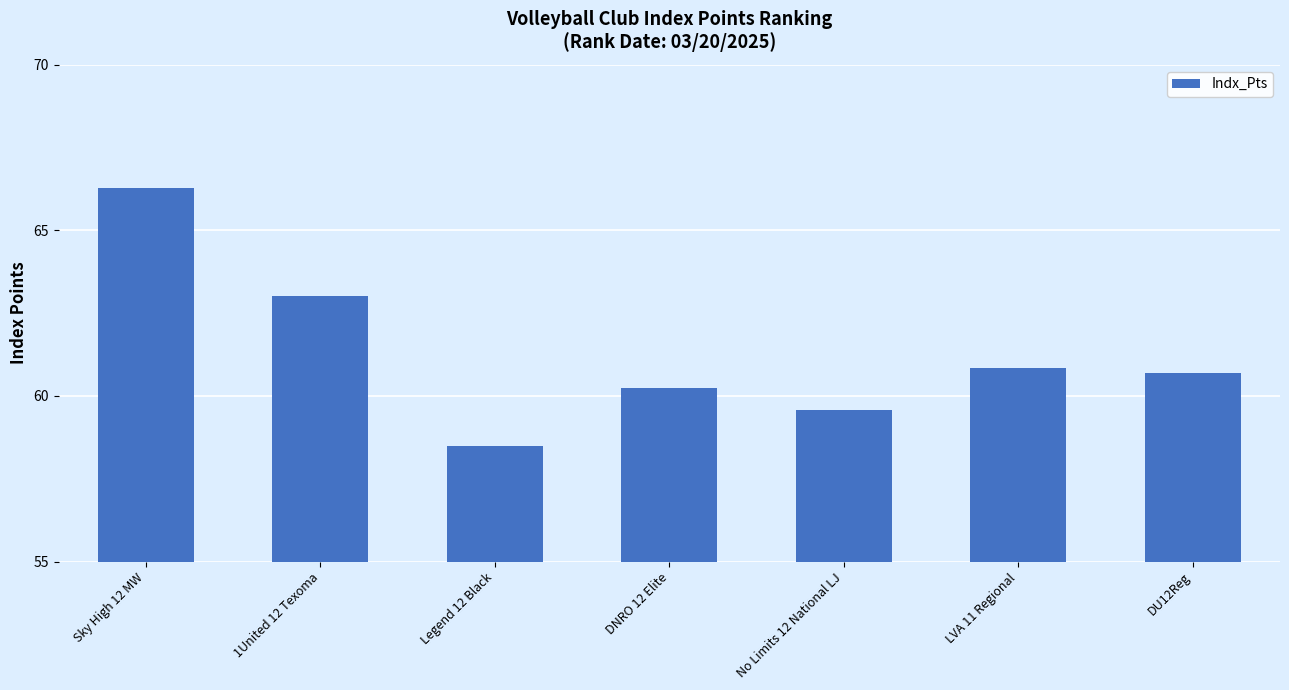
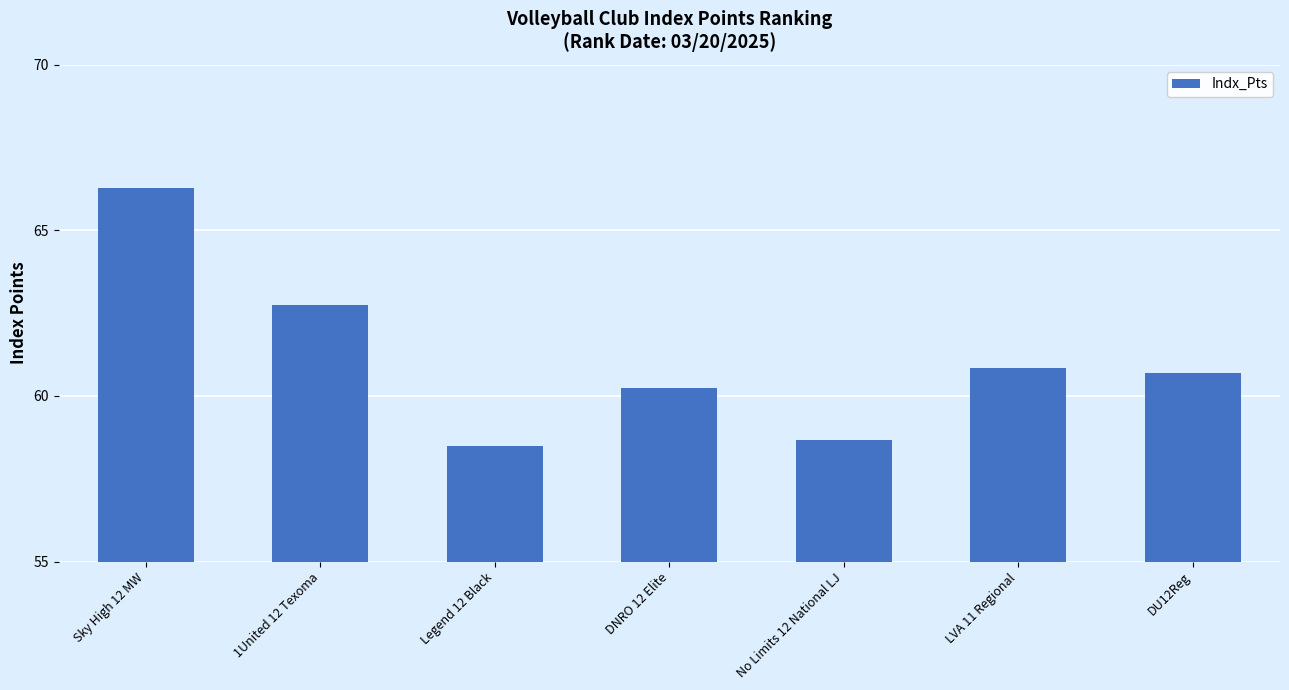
  {
    "Sky High 12 MW": 66.3,
-   "1United 12 Texoma": 63.0,
+   "1United 12 Texoma": 62.8,
    "Legend 12 Black": 58.5,
    "DNRO 12 Elite": 60.2,
-   "No Limits 12 National LJ": 59.6,
+   "No Limits 12 National LJ": 58.7,
    "LVA 11 Regional": 60.8,
    "DU12Reg": 60.7
  }
